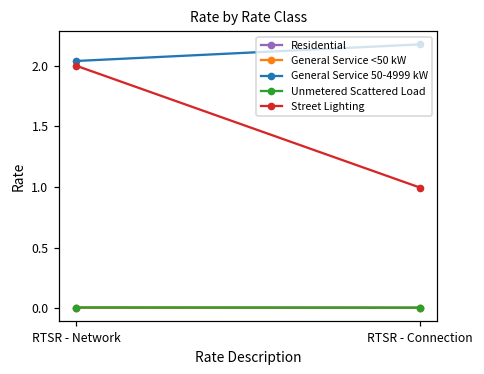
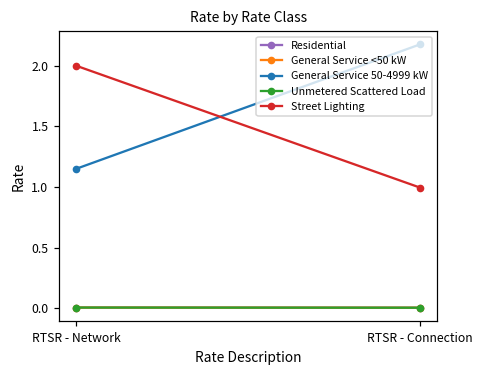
  {
    "Unmetered Scattered Load": {
      "RTSR - Network": 0.01,
      "RTSR - Connection": 0.00
    },
    "General Service 50-4999 kW": {
-     "RTSR - Network": 2.04
+     "RTSR - Network": 1.15
    },
    "Street Lighting": {
      "RTSR - Network": 2.00,
      "RTSR - Connection": 0.99
    }
  }
